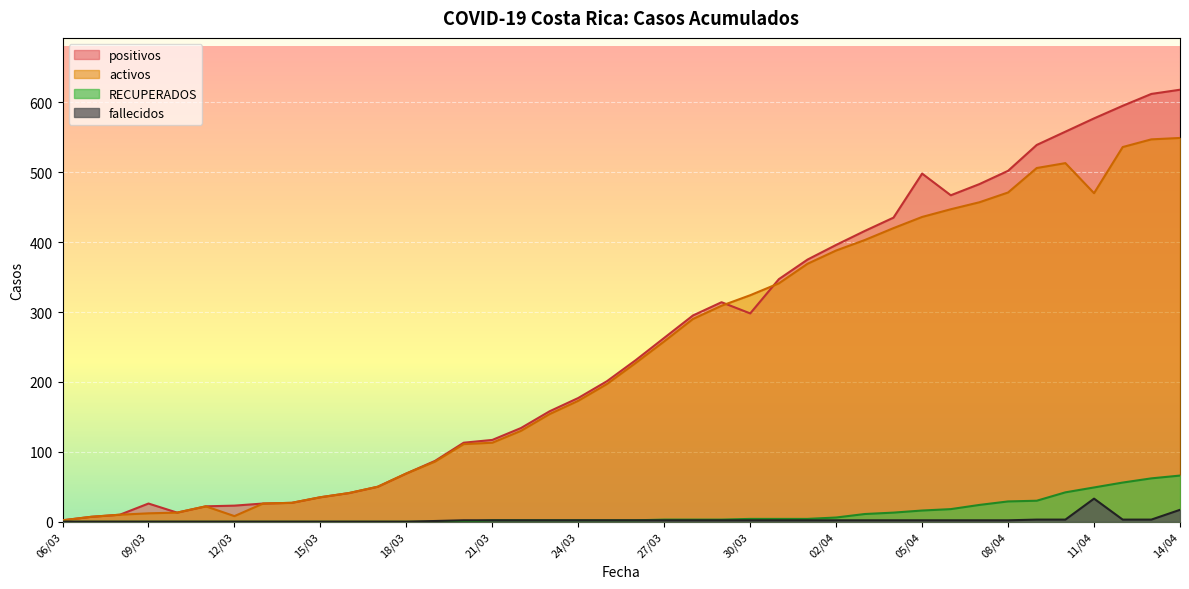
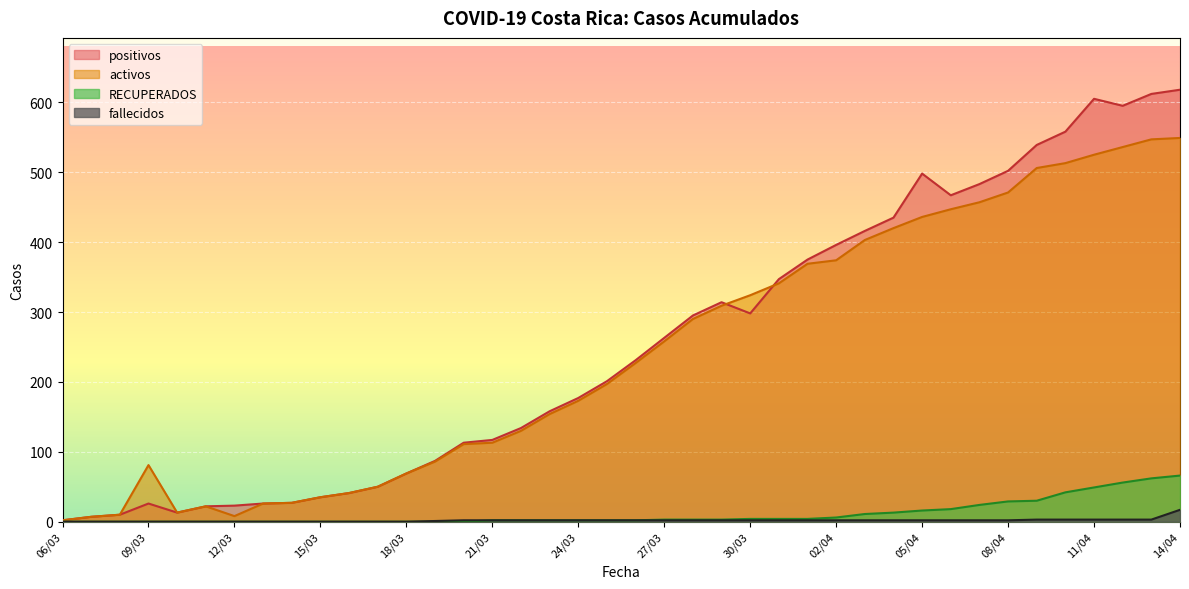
  {
    "positivos": {
      "09/03": 30,
      "12/03": 20,
      "21/03": 120,
      "24/03": 180,
      "27/03": 260,
      "30/03": 300,
      "02/04": 400,
      "05/04": 500,
      "08/04": 500,
-     "11/04": 580,
+     "11/04": 610,
      "14/04": 620
    },
    "activos": {
-     "09/03": 10,
+     "09/03": 80,
      "12/03": 10,
      "21/03": 110,
      "24/03": 170,
      "27/03": 260,
      "30/03": 320,
-     "02/04": 390,
+     "02/04": 370,
      "05/04": 440,
      "08/04": 470,
-     "11/04": 470,
+     "11/04": 530,
      "14/04": 550
    },
    "RECUPERADOS": {
      "02/04": 10,
      "05/04": 20,
      "08/04": 30,
      "11/04": 50,
      "14/04": 70
    },
    "fallecidos": {
      "02/04": 0,
      "05/04": 0,
      "08/04": 0,
-     "11/04": 30,
+     "11/04": 0,
      "14/04": 20
    }
  }
